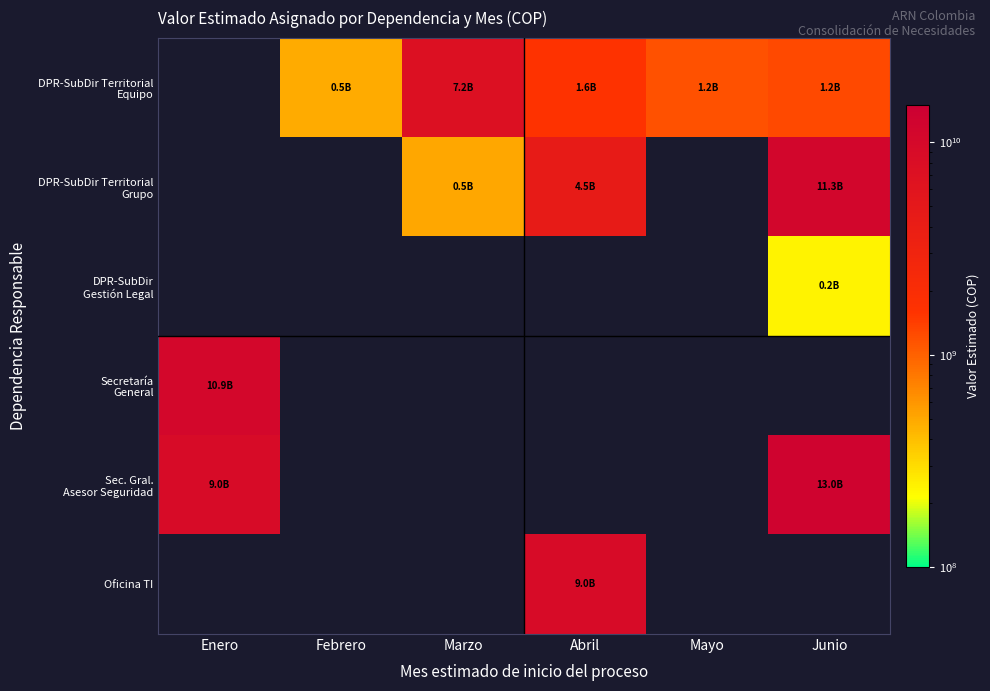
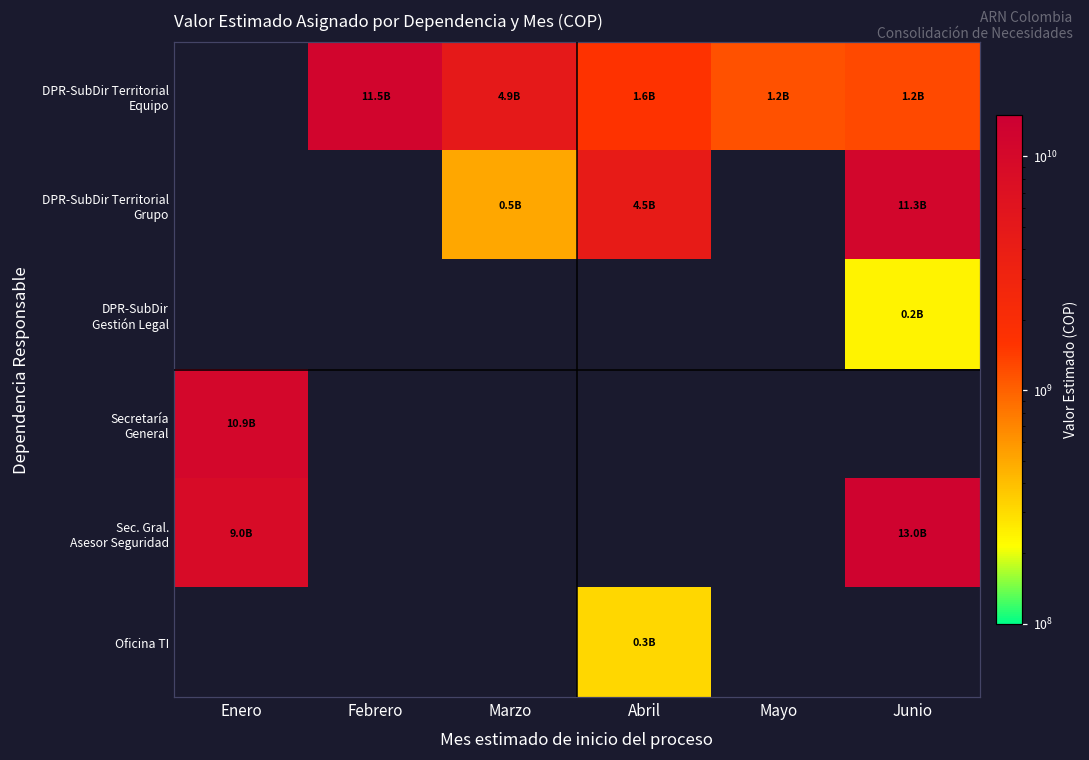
  {
    "DPR-SubDir Territorial Equipo": {
-     "Febrero": "0.5B",
-     "Marzo": "7.2B",
+     "Febrero": "11.5B",
+     "Marzo": "4.9B",
      "Abril": "1.6B",
      "Mayo": "1.2B",
      "Junio": "1.2B"
    },
    "DPR-SubDir Territorial Grupo": {
      "Marzo": "0.5B",
      "Abril": "4.5B",
      "Junio": "11.3B"
    },
    "DPR-SubDir Gestión Legal": {
      "Junio": "0.2B"
    },
    "Secretaría General": {
      "Enero": "10.9B"
    },
    "Sec. Gral. Asesor Seguridad": {
      "Enero": "9.0B",
      "Junio": "13.0B"
    },
    "Oficina TI": {
-     "Abril": "9.0B"
+     "Abril": "0.3B"
    }
  }
